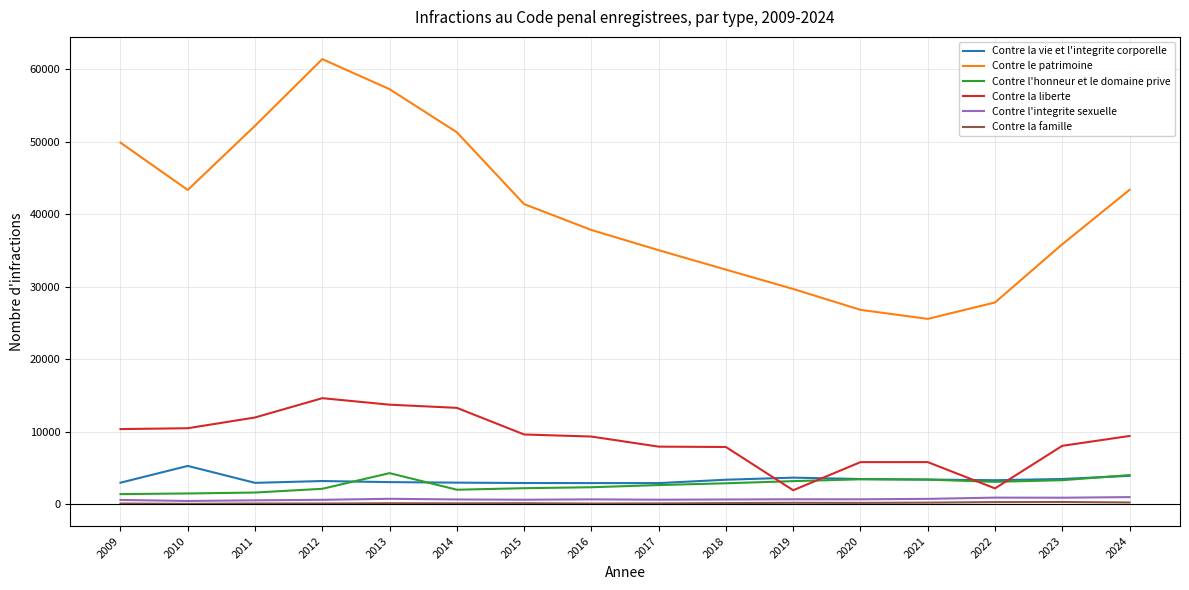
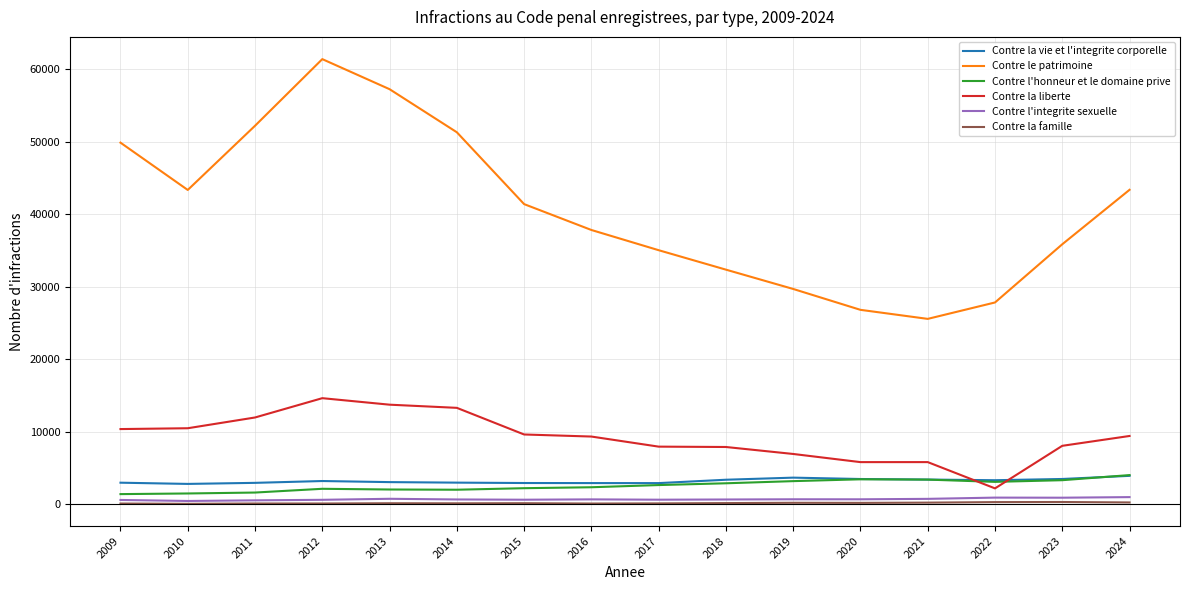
  {
    "Contre la vie et l'integrite corporelle": {
      "2009": 3000,
-     "2010": 5000,
+     "2010": 3000,
      "2011": 3000,
      "2012": 3000,
      "2013": 3000,
      "2014": 3000,
      "2015": 3000,
      "2016": 3000,
      "2018": 3000,
      "2019": 4000
    },
    "Contre le patrimoine": {
      "2009": 50000,
      "2010": 43000,
      "2011": 52000,
      "2012": 61000,
      "2013": 57000,
      "2014": 51000,
      "2015": 41000,
      "2016": 38000,
      "2017": 35000,
      "2018": 32000,
      "2019": 30000,
      "2020": 27000,
      "2021": 26000,
      "2022": 28000,
      "2023": 36000,
      "2024": 43000
    },
    "Contre l'honneur et le domaine prive": {
      "2009": 1000,
      "2010": 1000,
      "2011": 2000,
      "2012": 2000,
-     "2013": 4000,
+     "2013": 2000,
      "2014": 2000,
      "2015": 2000,
      "2016": 2000,
      "2018": 3000,
      "2019": 3000
    },
    "Contre la liberte": {
      "2009": 10000,
      "2010": 10000,
      "2011": 12000,
      "2012": 15000,
      "2013": 14000,
      "2014": 13000,
      "2015": 10000,
      "2016": 9000,
      "2017": 8000,
      "2018": 8000,
-     "2019": 2000,
+     "2019": 7000,
      "2020": 6000,
      "2021": 6000,
      "2022": 2000,
      "2023": 8000,
      "2024": 9000
    },
    "Contre l'integrite sexuelle": {
      "2009": 1000,
      "2010": 0,
      "2011": 1000,
      "2012": 1000,
      "2013": 1000,
      "2014": 1000,
      "2015": 1000,
      "2016": 1000,
      "2017": 1000,
      "2018": 1000,
      "2019": 1000,
      "2020": 1000,
      "2021": 1000,
      "2022": 1000,
      "2023": 1000,
      "2024": 1000
    },
    "Contre la famille": {
      "2009": 0,
      "2010": 0,
      "2011": 0,
      "2012": 0,
      "2013": 0,
      "2014": 0,
      "2015": 0,
      "2016": 0,
      "2017": 0,
      "2018": 0,
      "2019": 0,
      "2020": 0,
      "2021": 0,
      "2022": 0,
      "2023": 0,
      "2024": 0
    }
  }
